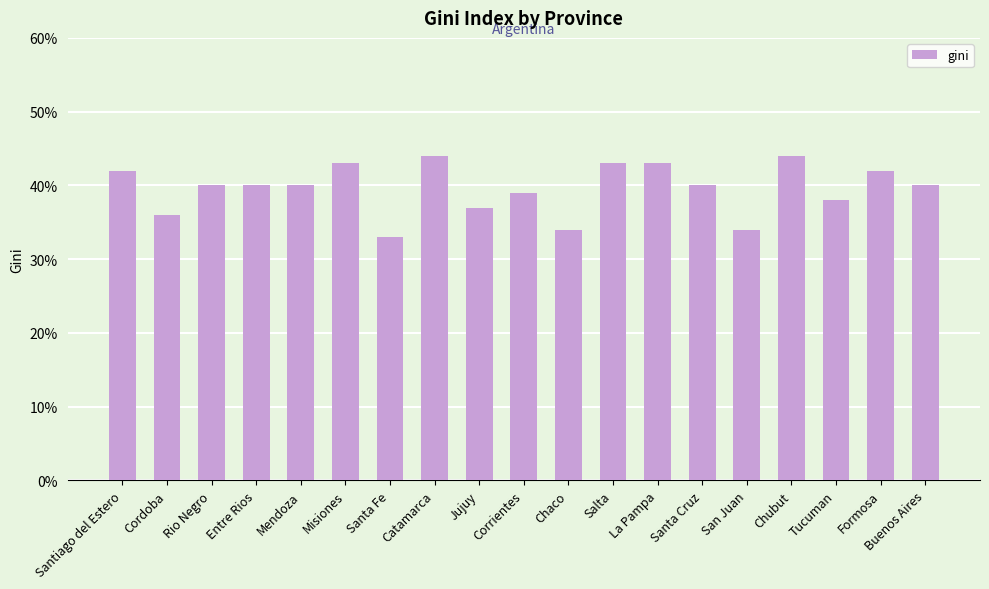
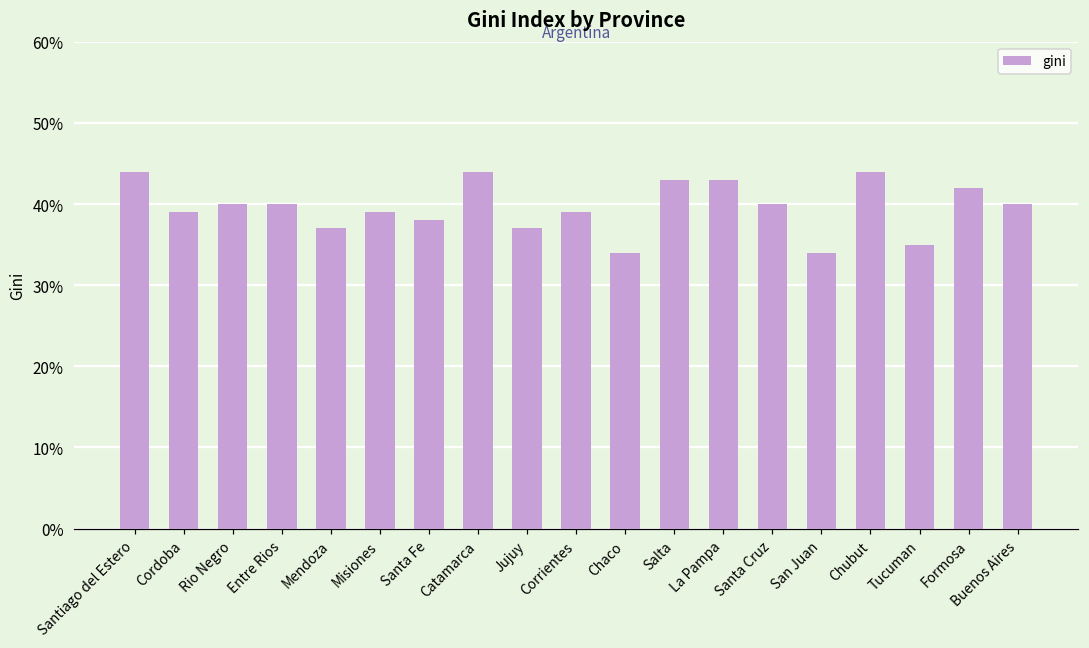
  {
-   "Santiago del Estero": "42%",
-   "Cordoba": "36%",
+   "Santiago del Estero": "44%",
+   "Cordoba": "39%",
    "Rio Negro": "40%",
    "Entre Rios": "40%",
-   "Mendoza": "40%",
-   "Misiones": "43%",
-   "Santa Fe": "33%",
+   "Mendoza": "37%",
+   "Misiones": "39%",
+   "Santa Fe": "38%",
    "Catamarca": "44%",
    "Jujuy": "37%",
    "Corrientes": "39%",
    "Chaco": "34%",
    "Salta": "43%",
    "La Pampa": "43%",
    "Santa Cruz": "40%",
    "San Juan": "34%",
    "Chubut": "44%",
-   "Tucuman": "38%",
+   "Tucuman": "35%",
    "Formosa": "42%",
    "Buenos Aires": "40%"
  }
